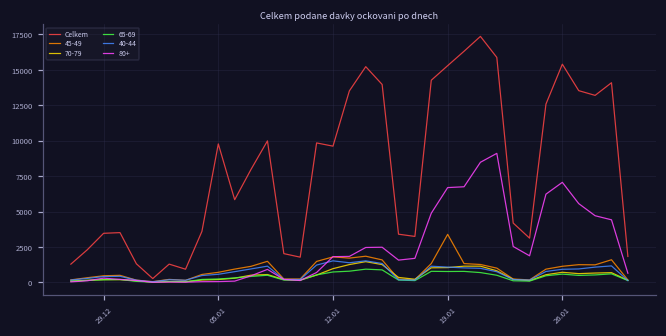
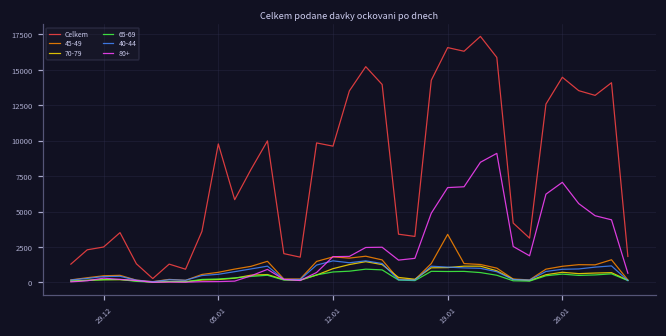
  {
    "Celkem": {
-     "29.12": 3500,
+     "29.12": 2500,
      "05.01": 9800,
      "12.01": 9600,
-     "19.01": 15300,
-     "26.01": 15400
+     "19.01": 16600,
+     "26.01": 14500
    },
    "45-49": {
      "19.01": 3400,
      "26.01": 1100
    },
    "70-79": {
      "12.01": 1000
    },
    "65-69": {
      "12.01": 700,
      "19.01": 800
    },
    "40-44": {
      "12.01": 1500,
      "26.01": 900
    },
    "80+": {
      "19.01": 6700,
      "26.01": 7100
    }
  }
